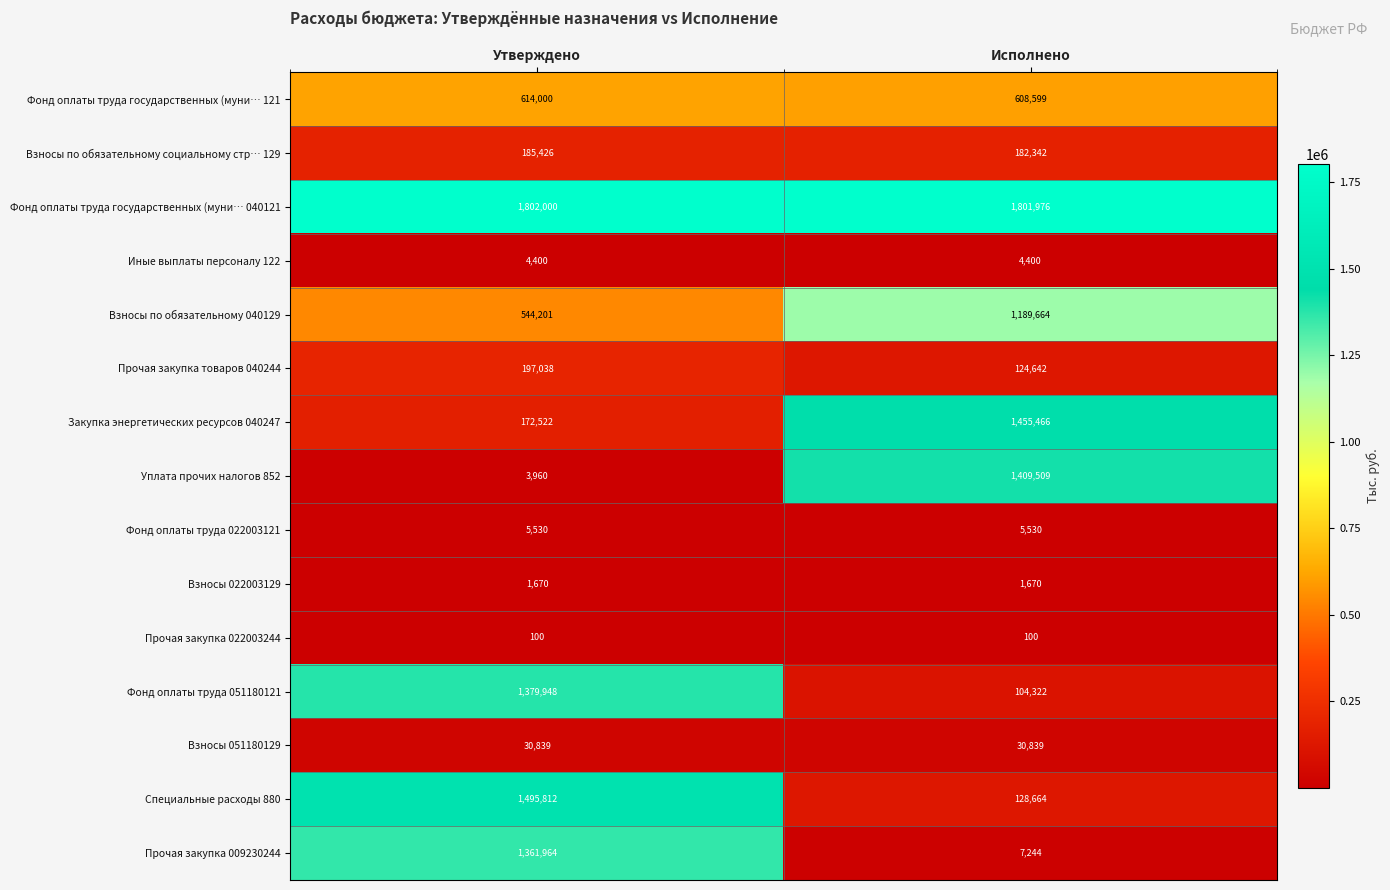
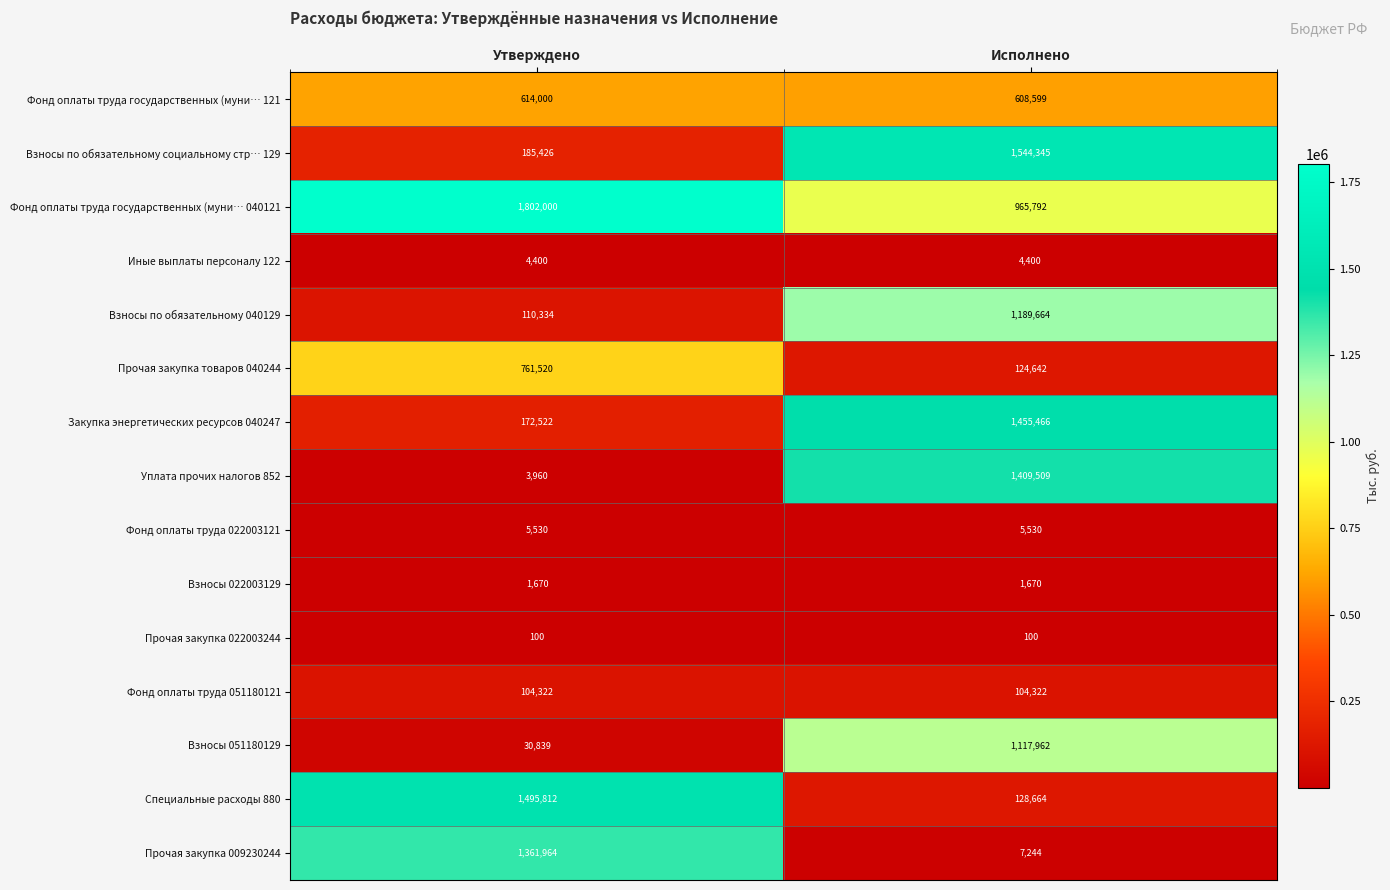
  {
    "Фонд оплаты труда государственных (муни… 121": {
      "Утверждено": "614,000",
      "Исполнено": "608,599"
    },
    "Взносы по обязательному социальному стр… 129": {
      "Утверждено": "185,426",
-     "Исполнено": "182,342"
+     "Исполнено": "1,544,345"
    },
    "Фонд оплаты труда государственных (муни… 040121": {
      "Утверждено": "1,802,000",
-     "Исполнено": "1,801,976"
+     "Исполнено": "965,792"
    },
    "Иные выплаты персоналу 122": {
      "Утверждено": "4,400",
      "Исполнено": "4,400"
    },
    "Взносы по обязательному 040129": {
-     "Утверждено": "544,201",
+     "Утверждено": "110,334",
      "Исполнено": "1,189,664"
    },
    "Прочая закупка товаров 040244": {
-     "Утверждено": "197,038",
+     "Утверждено": "761,520",
      "Исполнено": "124,642"
    },
    "Закупка энергетических ресурсов 040247": {
      "Утверждено": "172,522",
      "Исполнено": "1,455,466"
    },
    "Уплата прочих налогов 852": {
      "Утверждено": "3,960",
      "Исполнено": "1,409,509"
    },
    "Фонд оплаты труда 022003121": {
      "Утверждено": "5,530",
      "Исполнено": "5,530"
    },
    "Взносы 022003129": {
      "Утверждено": "1,670",
      "Исполнено": "1,670"
    },
    "Прочая закупка 022003244": {
      "Утверждено": "100",
      "Исполнено": "100"
    },
    "Фонд оплаты труда 051180121": {
-     "Утверждено": "1,379,948",
+     "Утверждено": "104,322",
      "Исполнено": "104,322"
    },
    "Взносы 051180129": {
      "Утверждено": "30,839",
-     "Исполнено": "30,839"
+     "Исполнено": "1,117,962"
    },
    "Специальные расходы 880": {
      "Утверждено": "1,495,812",
      "Исполнено": "128,664"
    },
    "Прочая закупка 009230244": {
      "Утверждено": "1,361,964",
      "Исполнено": "7,244"
    }
  }
